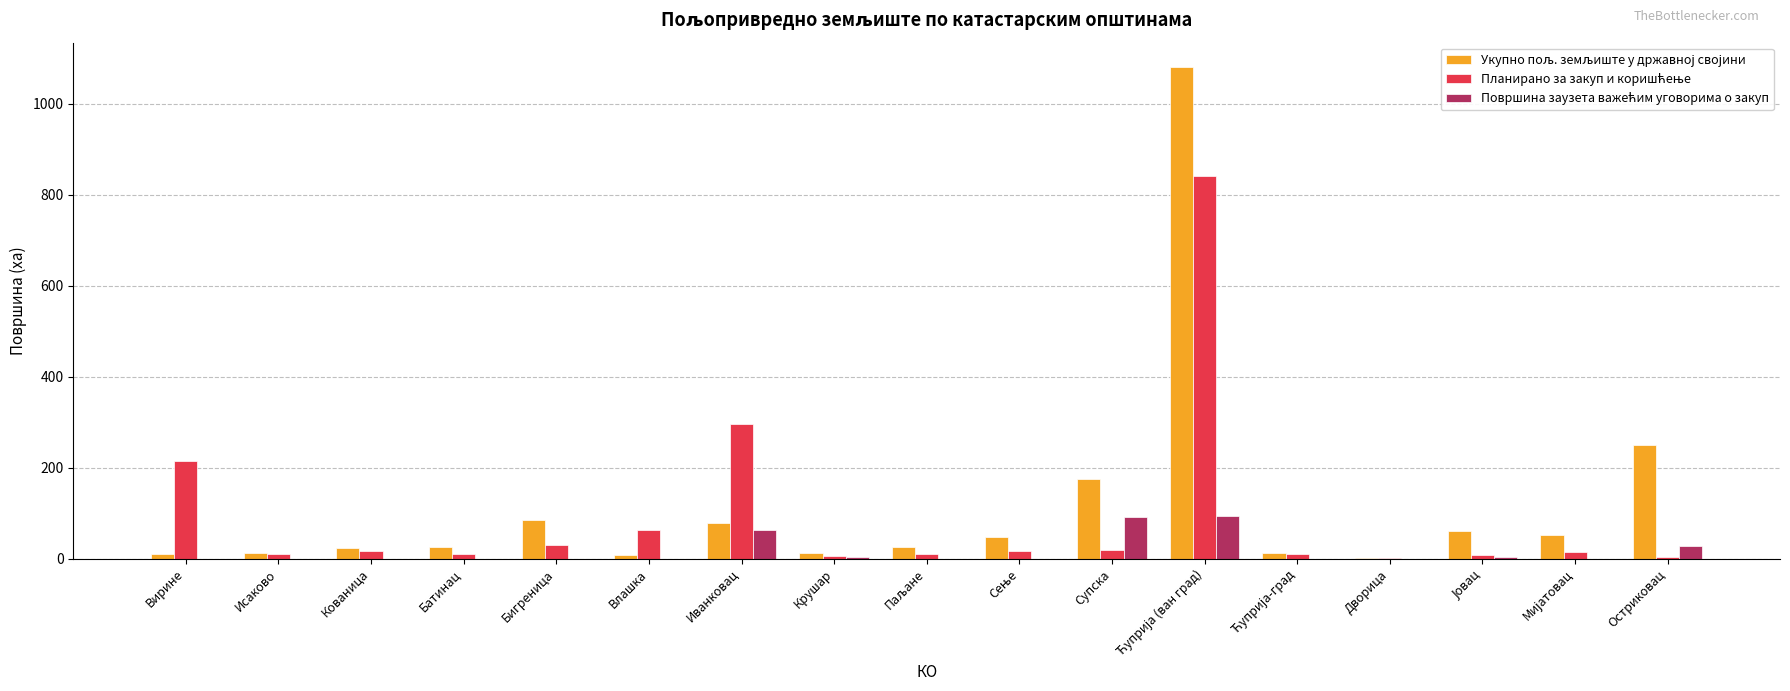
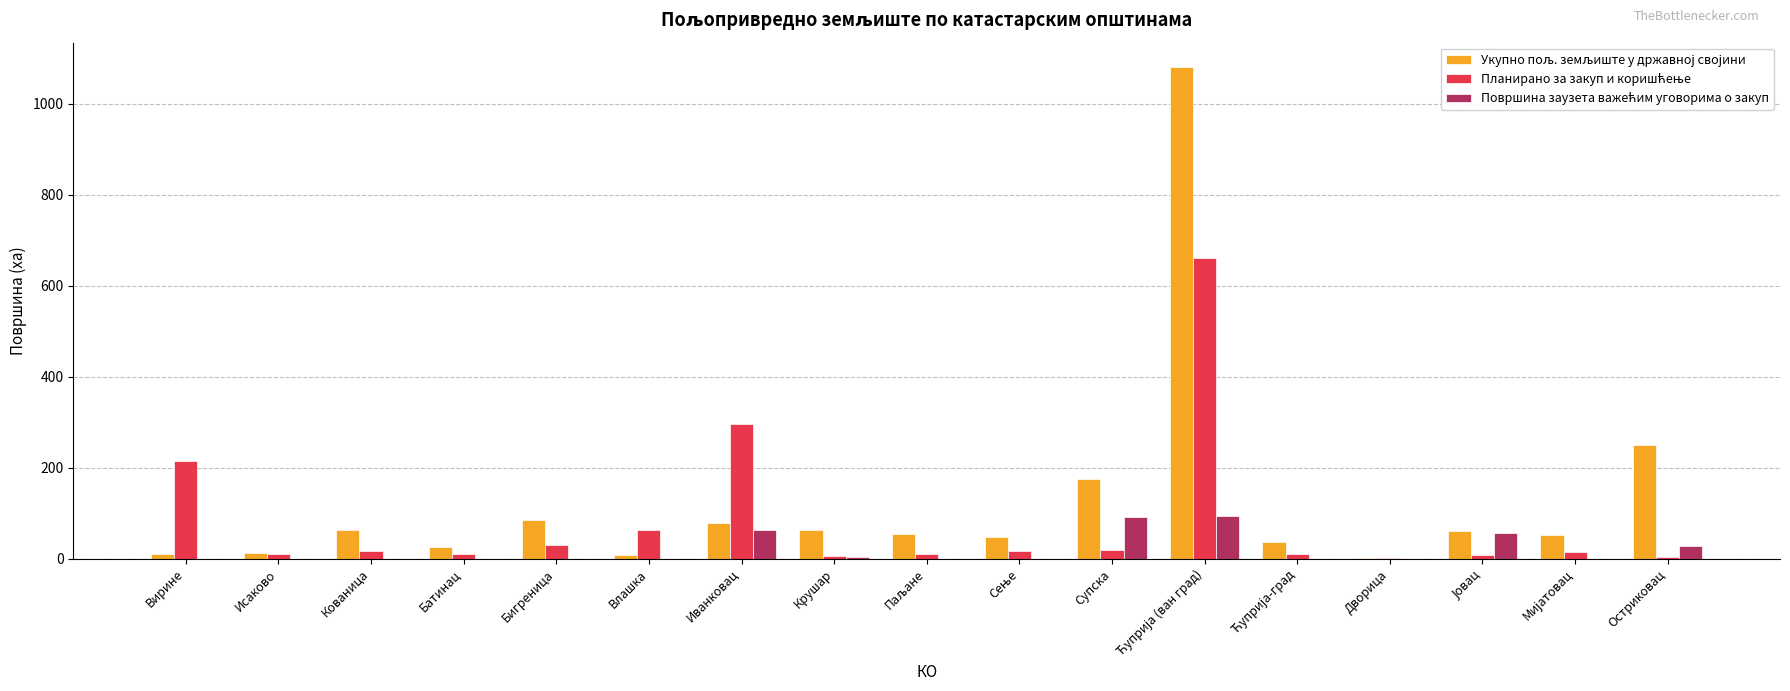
  {
    "Укупно пољ. земљиште у државној својини": {
      "Вирине": 10,
      "Исаково": 10,
-     "Кованица": 20,
+     "Кованица": 60,
      "Батинац": 30,
      "Бигреница": 90,
      "Влашка": 10,
      "Иванковац": 80,
-     "Крушар": 10,
-     "Паљане": 30,
+     "Крушар": 60,
+     "Паљане": 50,
      "Сење": 50,
      "Супска": 170,
      "Ћуприја (ван град)": 1080,
-     "Ћуприја-град": 10,
+     "Ћуприја-град": 40,
      "Јовац": 60,
      "Мијатовац": 50,
      "Остриковац": 250
    },
    "Планирано за закуп и коришћење": {
      "Вирине": 220,
      "Исаково": 10,
      "Кованица": 20,
      "Батинац": 10,
      "Бигреница": 30,
      "Влашка": 60,
      "Иванковац": 300,
      "Крушар": 10,
      "Паљане": 10,
      "Сење": 20,
      "Супска": 20,
-     "Ћуприја (ван град)": 840,
+     "Ћуприја (ван град)": 660,
      "Ћуприја-град": 10,
      "Јовац": 10,
      "Мијатовац": 10
    },
    "Површина заузета важећим уговорима о закуп": {
      "Вирине": 0,
      "Исаково": 0,
      "Кованица": 0,
      "Батинац": 0,
      "Бигреница": 0,
      "Влашка": 0,
      "Иванковац": 60,
      "Паљане": 0,
      "Сење": 0,
      "Супска": 90,
      "Ћуприја (ван град)": 90,
      "Ћуприја-град": 0,
      "Дворица": 0,
-     "Јовац": 0,
+     "Јовац": 60,
      "Мијатовац": 0,
      "Остриковац": 30
    }
  }
